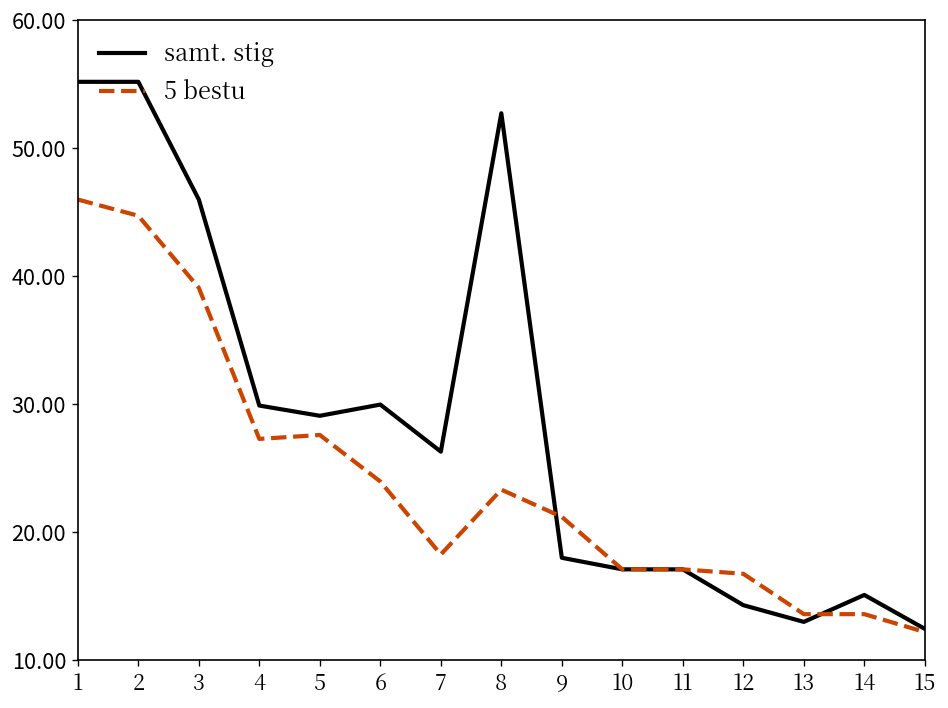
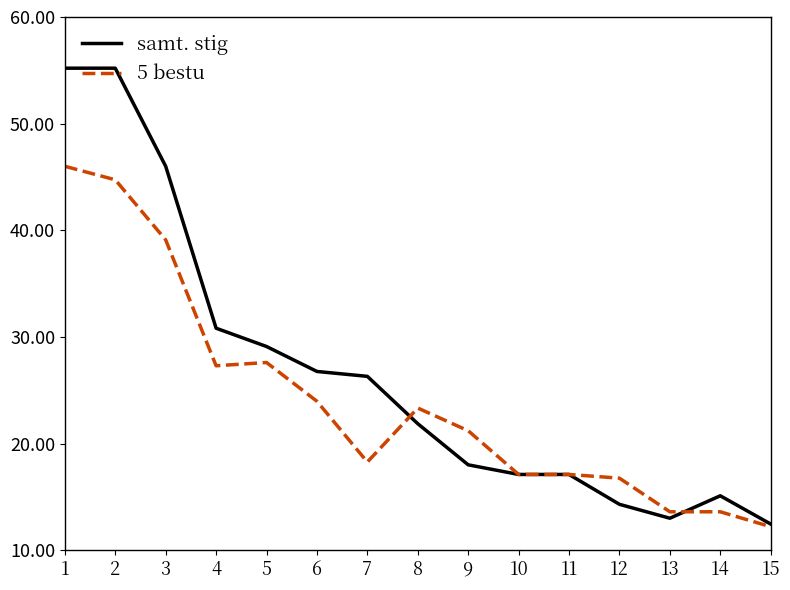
  {
    "samt. stig": {
      "1": 55.2,
      "2": 55.2,
      "3": 46.0,
-     "4": 29.9,
+     "4": 30.8,
      "5": 29.1,
-     "6": 30.0,
+     "6": 26.8,
      "7": 26.3,
-     "8": 52.7,
+     "8": 21.9,
      "9": 18.0,
      "12": 14.3,
      "13": 13.0,
      "14": 15.1,
      "15": 12.5
    },
    "5 bestu": {
      "1": 46.0,
      "2": 44.7,
      "3": 39.1,
      "4": 27.3,
      "5": 27.6,
      "6": 24.0,
      "7": 18.3,
      "8": 23.3,
      "9": 21.2,
      "12": 16.8,
      "13": 13.6,
      "14": 13.6,
      "15": 12.2
    }
  }
